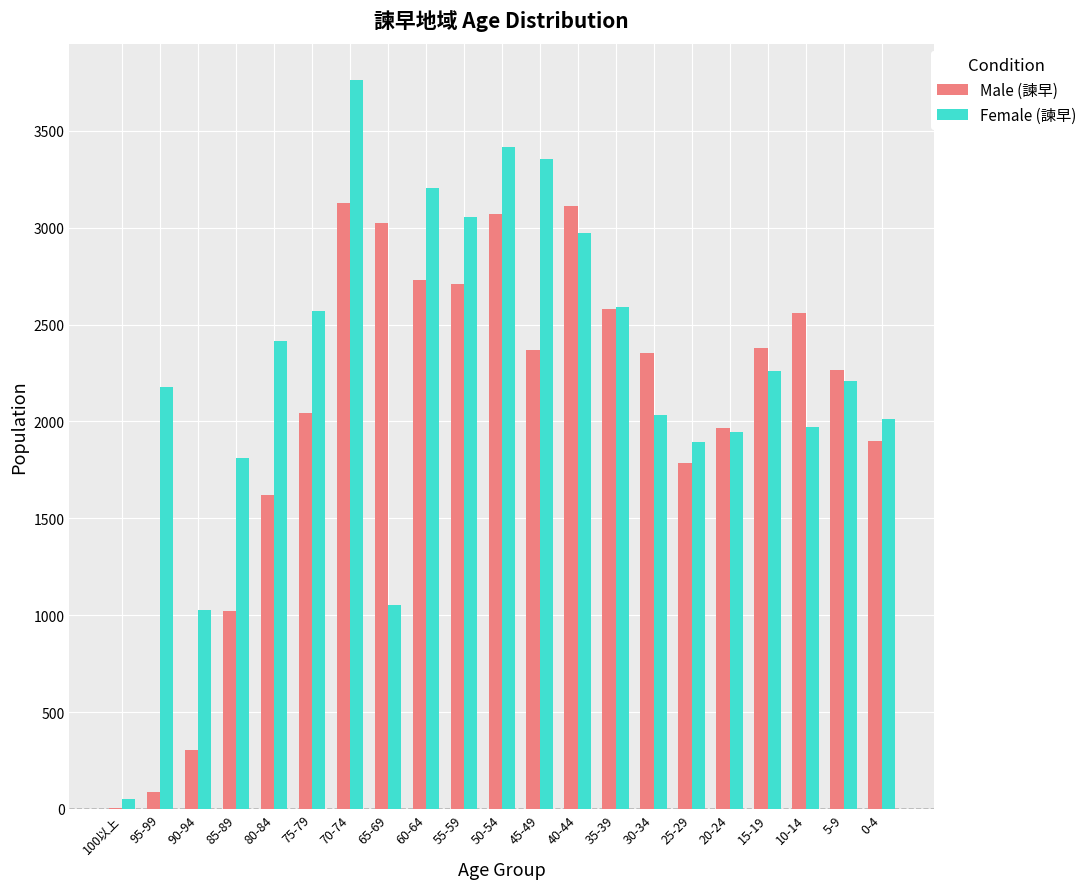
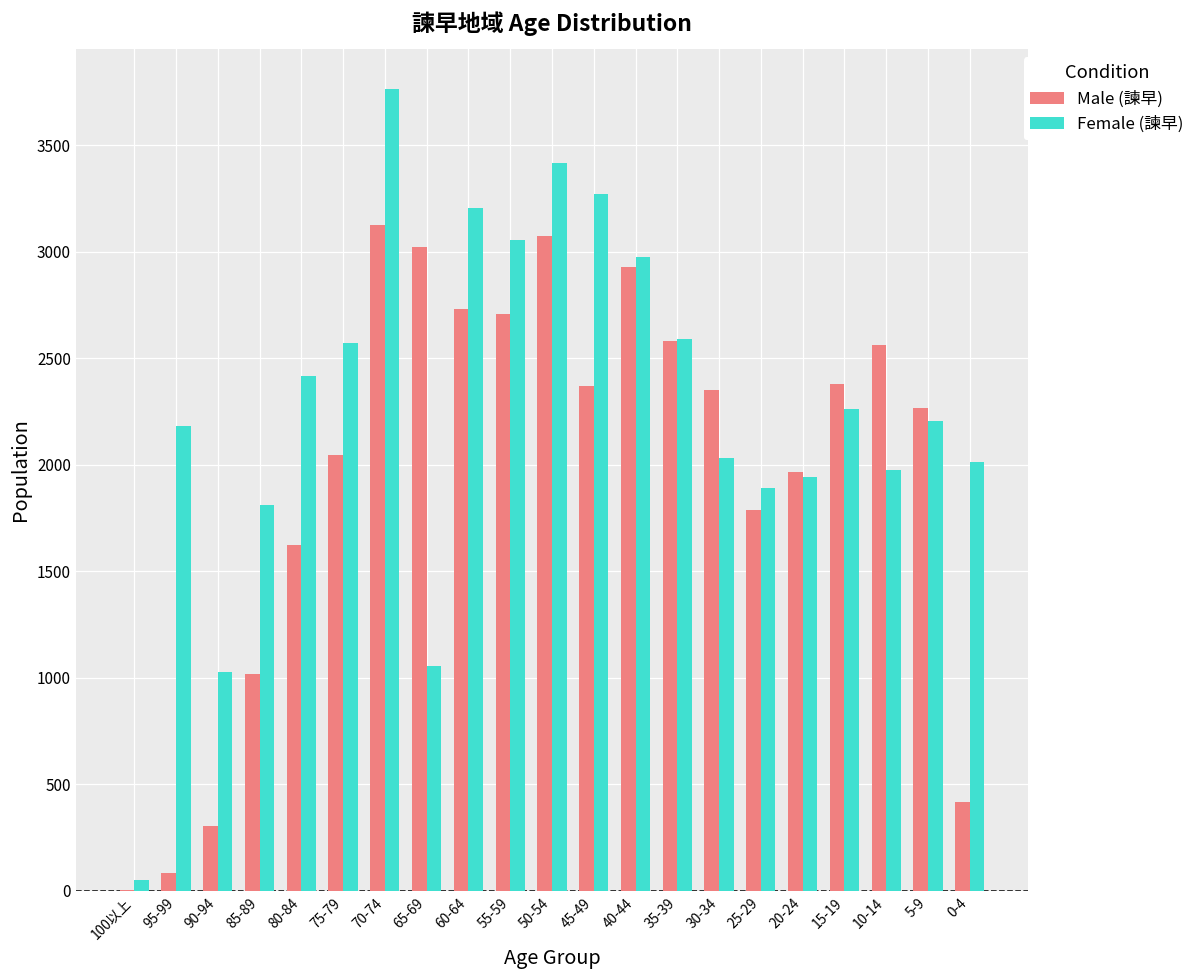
  {
    "Male (諫早)": {
      "95-99": 90,
      "90-94": 300,
      "85-89": 1020,
      "80-84": 1620,
      "75-79": 2040,
      "70-74": 3130,
      "65-69": 3020,
      "60-64": 2730,
      "55-59": 2710,
      "50-54": 3070,
      "45-49": 2370,
-     "40-44": 3110,
+     "40-44": 2930,
      "35-39": 2580,
      "30-34": 2350,
      "25-29": 1790,
      "20-24": 1970,
      "15-19": 2380,
      "10-14": 2560,
      "5-9": 2270,
-     "0-4": 1900
+     "0-4": 420
    },
    "Female (諫早)": {
      "100以上": 50,
      "95-99": 2180,
      "90-94": 1030,
      "85-89": 1810,
      "80-84": 2420,
      "75-79": 2570,
      "70-74": 3760,
      "65-69": 1050,
      "60-64": 3200,
      "55-59": 3060,
      "50-54": 3420,
-     "45-49": 3360,
+     "45-49": 3270,
      "40-44": 2970,
      "35-39": 2590,
      "30-34": 2030,
      "25-29": 1890,
      "20-24": 1940,
      "15-19": 2260,
      "10-14": 1970,
      "5-9": 2210,
      "0-4": 2020
    }
  }
